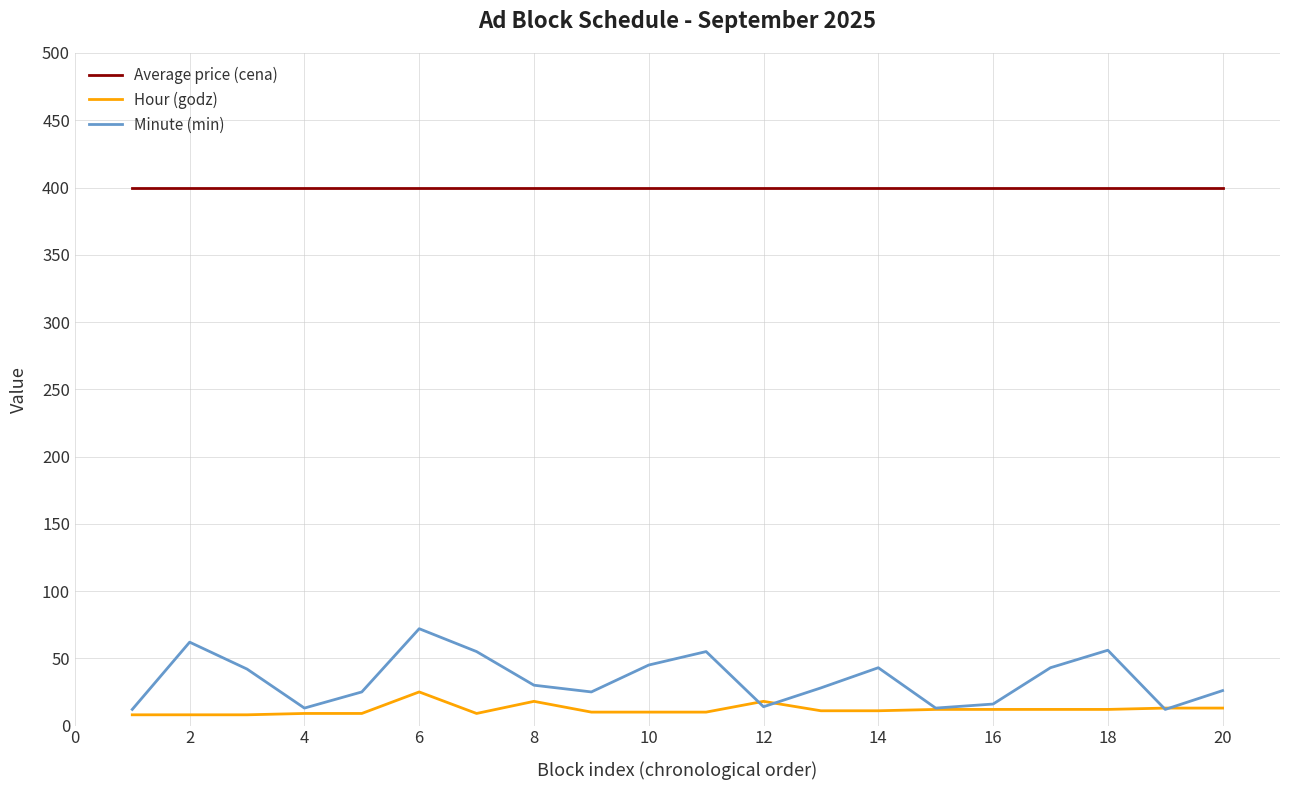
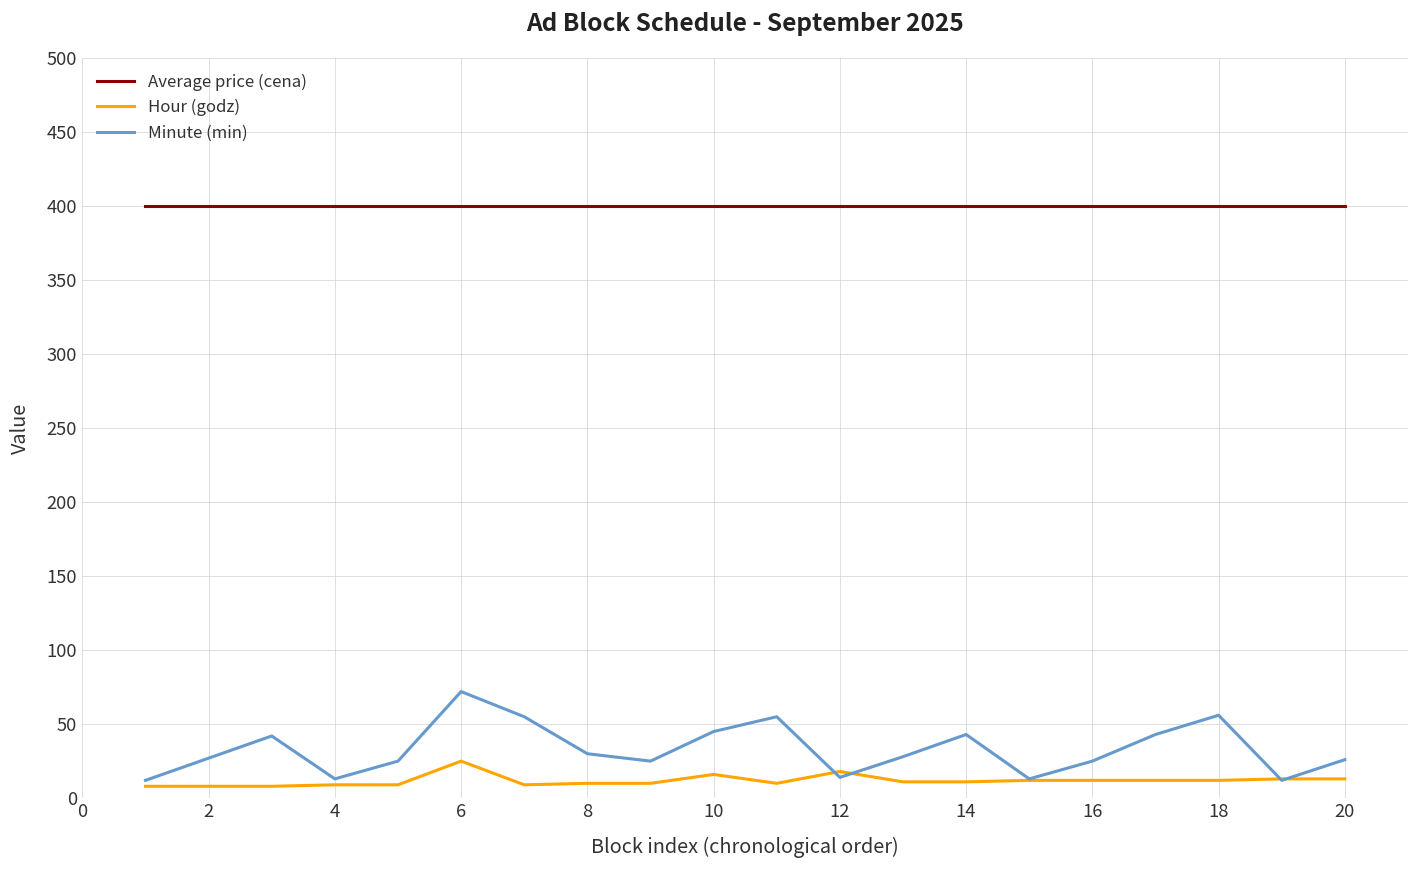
  {
    "Average price (cena)": {
      "2": 400,
      "4": 400,
      "6": 400,
      "8": 400,
      "10": 400,
      "12": 400,
      "14": 400,
      "16": 400,
      "18": 400,
      "20": 400
    },
    "Hour (godz)": {
      "2": 8,
      "4": 9,
      "6": 25,
-     "8": 18,
-     "10": 10,
+     "8": 10,
+     "10": 16,
      "12": 18,
      "14": 11,
      "16": 12,
      "18": 12,
      "20": 13
    },
    "Minute (min)": {
-     "2": 62,
+     "2": 27,
      "4": 13,
      "6": 72,
      "8": 30,
      "10": 45,
      "12": 14,
      "14": 43,
-     "16": 16,
+     "16": 25,
      "18": 56,
      "20": 26
    }
  }
